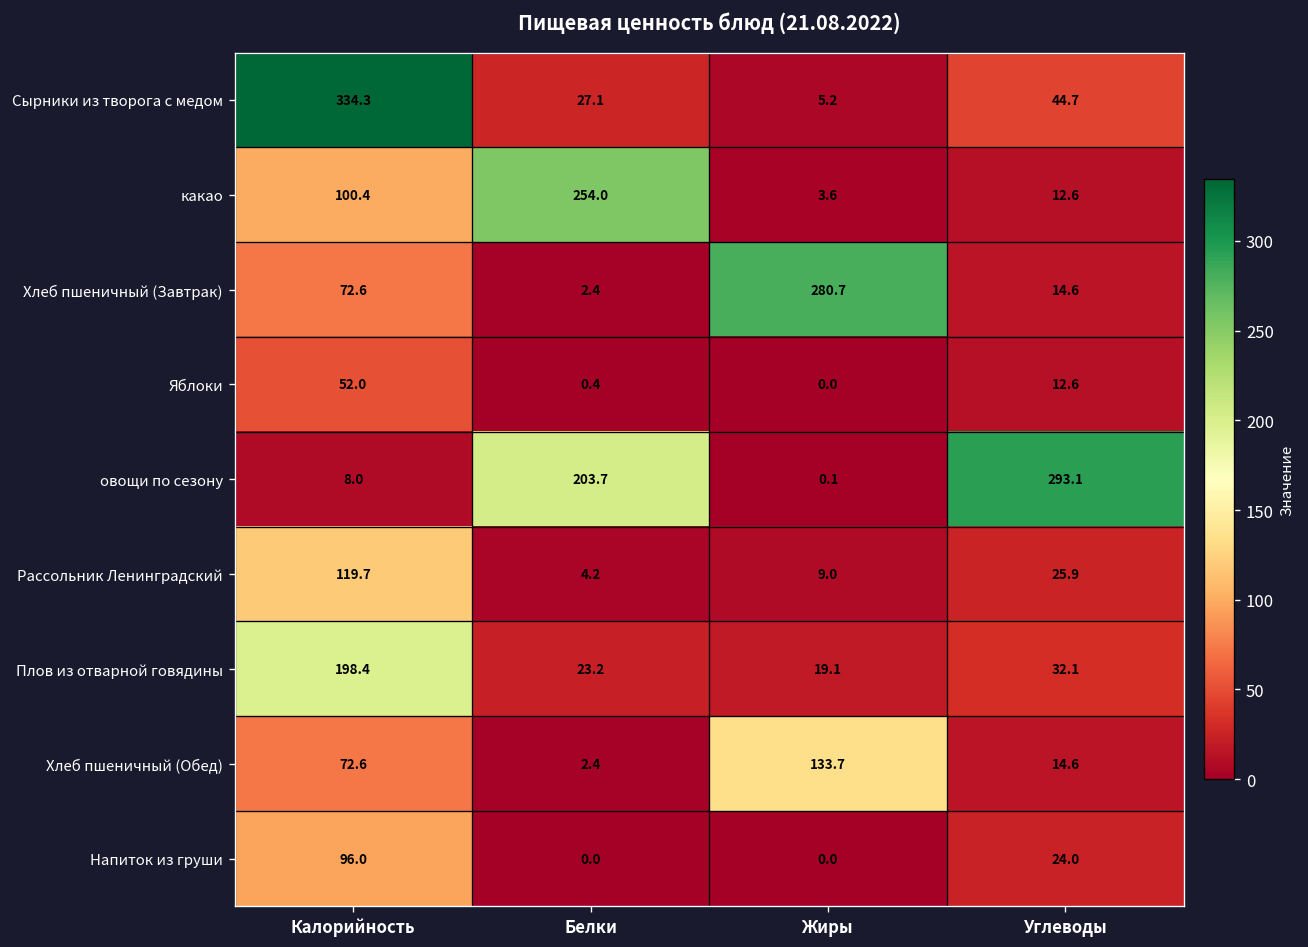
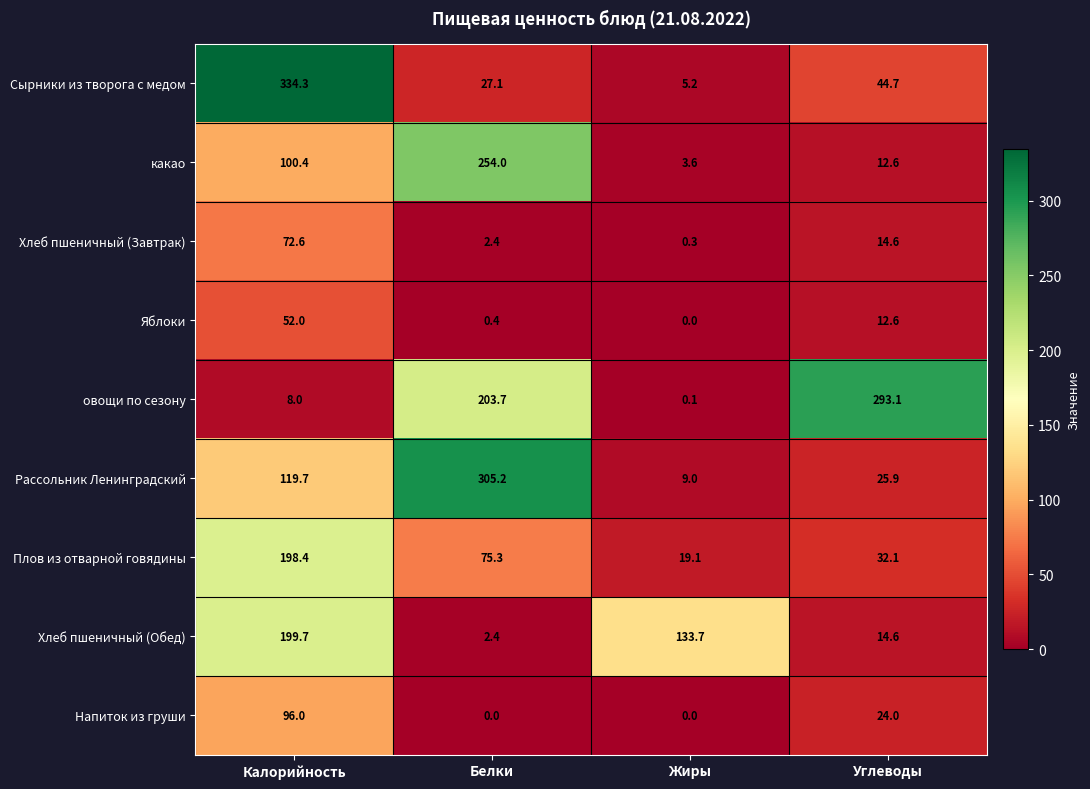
  {
    "Сырники из творога с медом": {
      "Калорийность": 334.3,
      "Белки": 27.1,
      "Жиры": 5.2,
      "Углеводы": 44.7
    },
    "какао": {
      "Калорийность": 100.4,
      "Белки": 254.0,
      "Жиры": 3.6,
      "Углеводы": 12.6
    },
    "Хлеб пшеничный (Завтрак)": {
      "Калорийность": 72.6,
      "Белки": 2.4,
-     "Жиры": 280.7,
+     "Жиры": 0.3,
      "Углеводы": 14.6
    },
    "Яблоки": {
      "Калорийность": 52.0,
      "Белки": 0.4,
      "Жиры": 0.0,
      "Углеводы": 12.6
    },
    "овощи по сезону": {
      "Калорийность": 8.0,
      "Белки": 203.7,
      "Жиры": 0.1,
      "Углеводы": 293.1
    },
    "Рассольник Ленинградский": {
      "Калорийность": 119.7,
-     "Белки": 4.2,
+     "Белки": 305.2,
      "Жиры": 9.0,
      "Углеводы": 25.9
    },
    "Плов из отварной говядины": {
      "Калорийность": 198.4,
-     "Белки": 23.2,
+     "Белки": 75.3,
      "Жиры": 19.1,
      "Углеводы": 32.1
    },
    "Хлеб пшеничный (Обед)": {
-     "Калорийность": 72.6,
+     "Калорийность": 199.7,
      "Белки": 2.4,
      "Жиры": 133.7,
      "Углеводы": 14.6
    },
    "Напиток из груши": {
      "Калорийность": 96.0,
      "Белки": 0.0,
      "Жиры": 0.0,
      "Углеводы": 24.0
    }
  }
